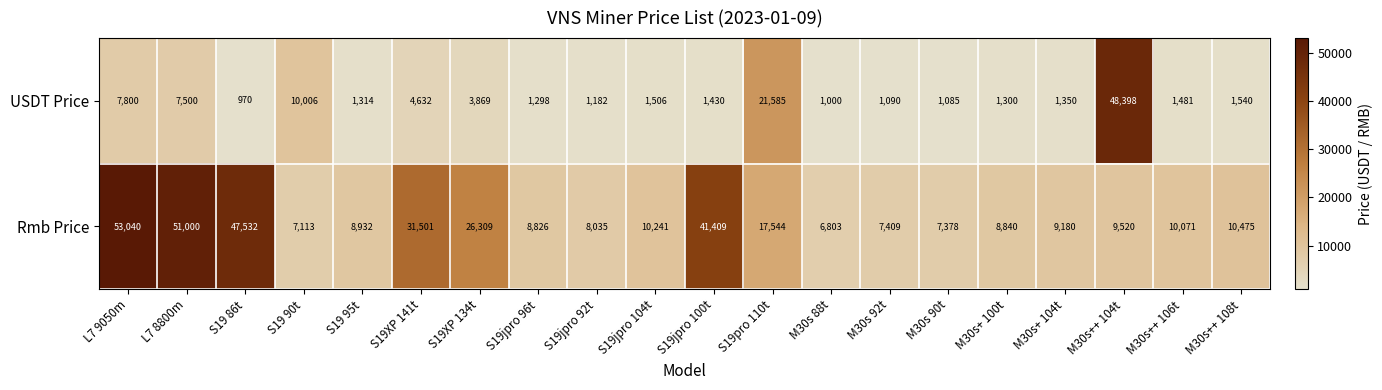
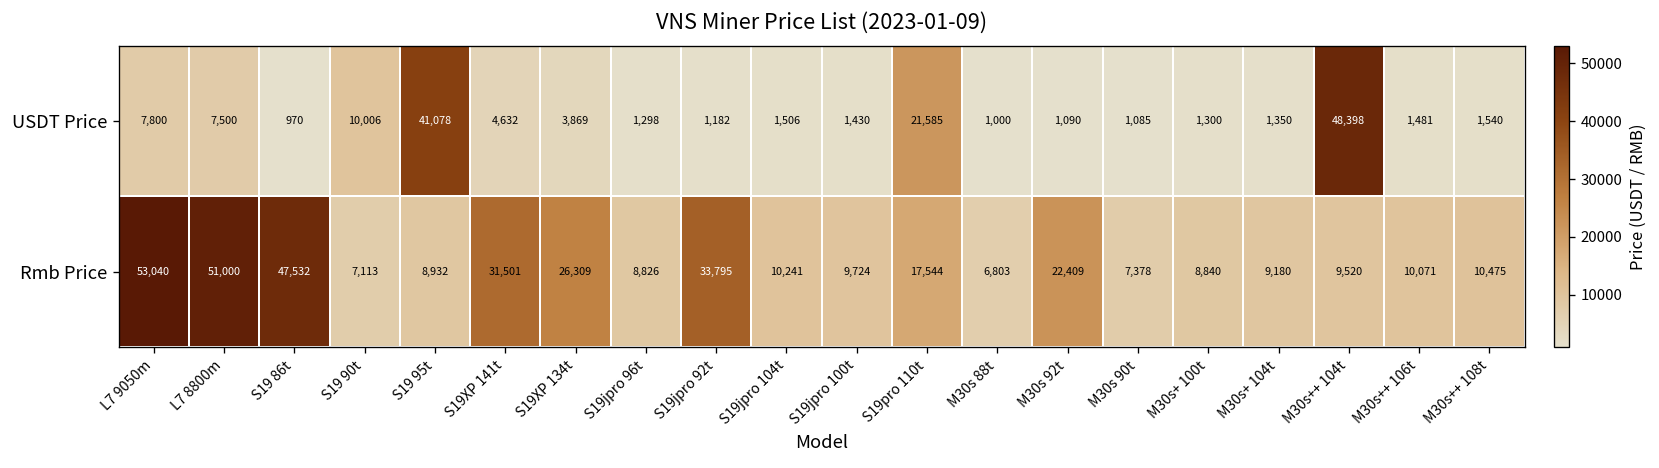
  {
    "USDT Price": {
      "L7 9050m": "7,800",
      "L7 8800m": "7,500",
      "S19 86t": "970",
      "S19 90t": "10,006",
-     "S19 95t": "1,314",
+     "S19 95t": "41,078",
      "S19XP 141t": "4,632",
      "S19XP 134t": "3,869",
      "S19jpro 96t": "1,298",
      "S19jpro 92t": "1,182",
      "S19jpro 104t": "1,506",
      "S19jpro 100t": "1,430",
      "S19pro 110t": "21,585",
      "M30s 88t": "1,000",
      "M30s 92t": "1,090",
      "M30s 90t": "1,085",
      "M30s+ 100t": "1,300",
      "M30s+ 104t": "1,350",
      "M30s++ 104t": "48,398",
      "M30s++ 106t": "1,481",
      "M30s++ 108t": "1,540"
    },
    "Rmb Price": {
      "L7 9050m": "53,040",
      "L7 8800m": "51,000",
      "S19 86t": "47,532",
      "S19 90t": "7,113",
      "S19 95t": "8,932",
      "S19XP 141t": "31,501",
      "S19XP 134t": "26,309",
      "S19jpro 96t": "8,826",
-     "S19jpro 92t": "8,035",
+     "S19jpro 92t": "33,795",
      "S19jpro 104t": "10,241",
-     "S19jpro 100t": "41,409",
+     "S19jpro 100t": "9,724",
      "S19pro 110t": "17,544",
      "M30s 88t": "6,803",
-     "M30s 92t": "7,409",
+     "M30s 92t": "22,409",
      "M30s 90t": "7,378",
      "M30s+ 100t": "8,840",
      "M30s+ 104t": "9,180",
      "M30s++ 104t": "9,520",
      "M30s++ 106t": "10,071",
      "M30s++ 108t": "10,475"
    }
  }
